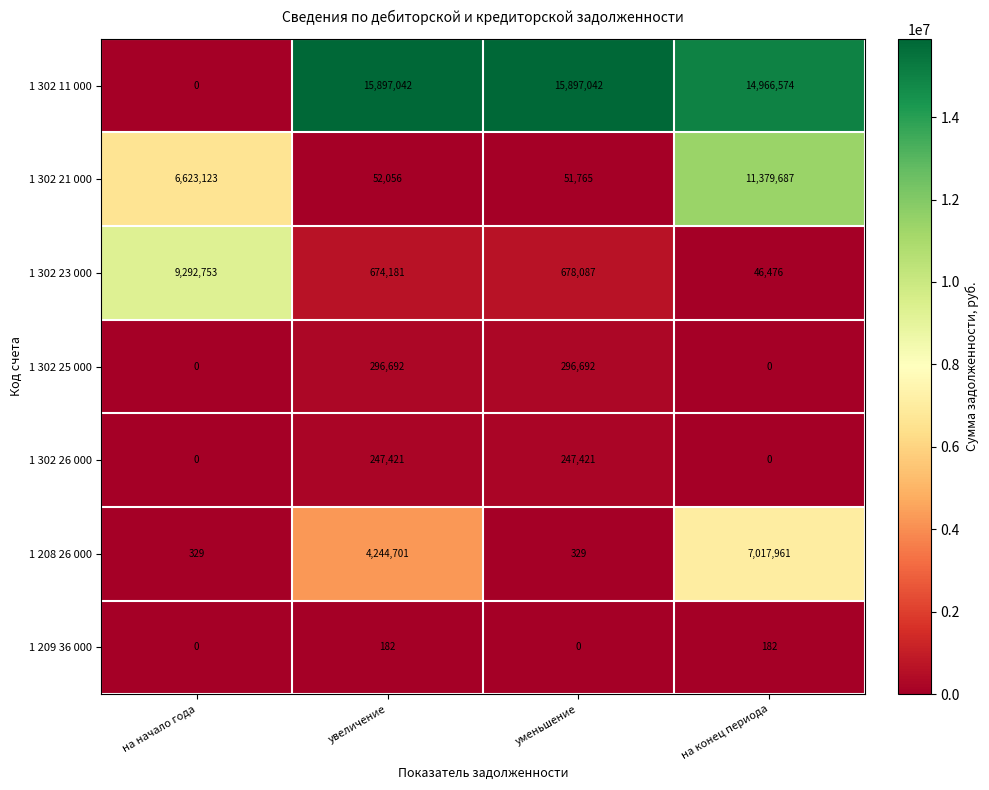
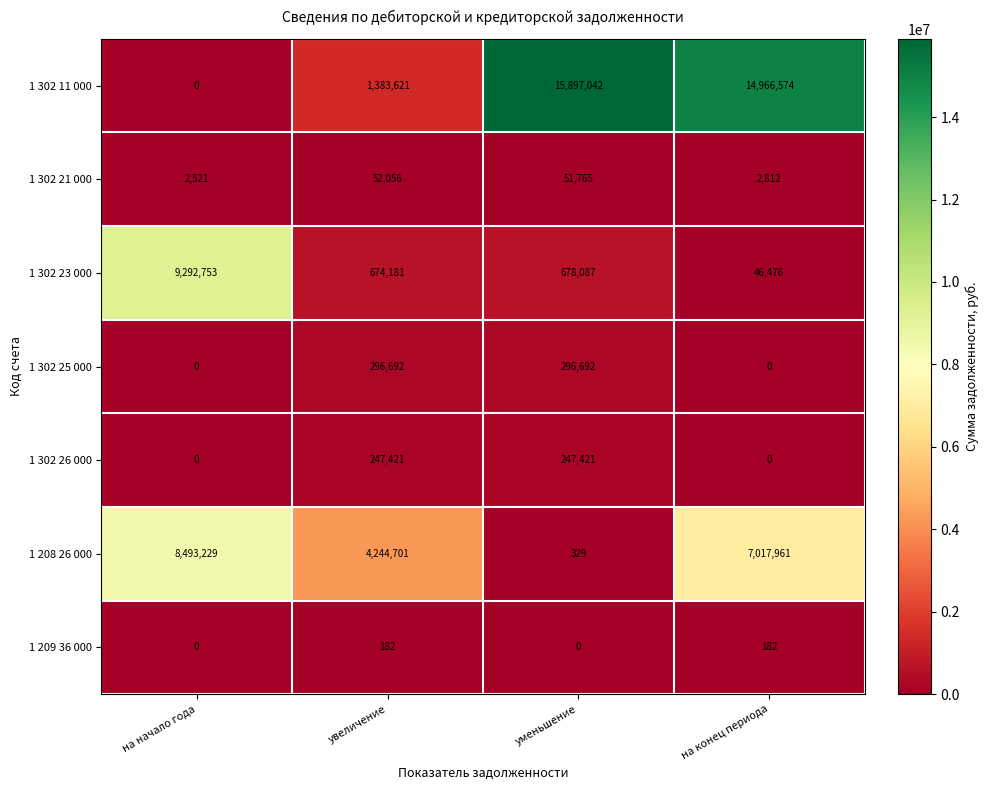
  {
    "1 302 11 000": {
      "на начало года": "0",
-     "увеличение": "15,897,042",
+     "увеличение": "1,383,621",
      "уменьшение": "15,897,042",
      "на конец периода": "14,966,574"
    },
    "1 302 21 000": {
-     "на начало года": "6,623,123",
+     "на начало года": "2,521",
      "увеличение": "52,056",
      "уменьшение": "51,765",
-     "на конец периода": "11,379,687"
+     "на конец периода": "2,812"
    },
    "1 302 23 000": {
      "на начало года": "9,292,753",
      "увеличение": "674,181",
      "уменьшение": "678,087",
      "на конец периода": "46,476"
    },
    "1 302 25 000": {
      "на начало года": "0",
      "увеличение": "296,692",
      "уменьшение": "296,692",
      "на конец периода": "0"
    },
    "1 302 26 000": {
      "на начало года": "0",
      "увеличение": "247,421",
      "уменьшение": "247,421",
      "на конец периода": "0"
    },
    "1 208 26 000": {
-     "на начало года": "329",
+     "на начало года": "8,493,229",
      "увеличение": "4,244,701",
      "уменьшение": "329",
      "на конец периода": "7,017,961"
    },
    "1 209 36 000": {
      "на начало года": "0",
      "увеличение": "182",
      "уменьшение": "0",
      "на конец периода": "182"
    }
  }
